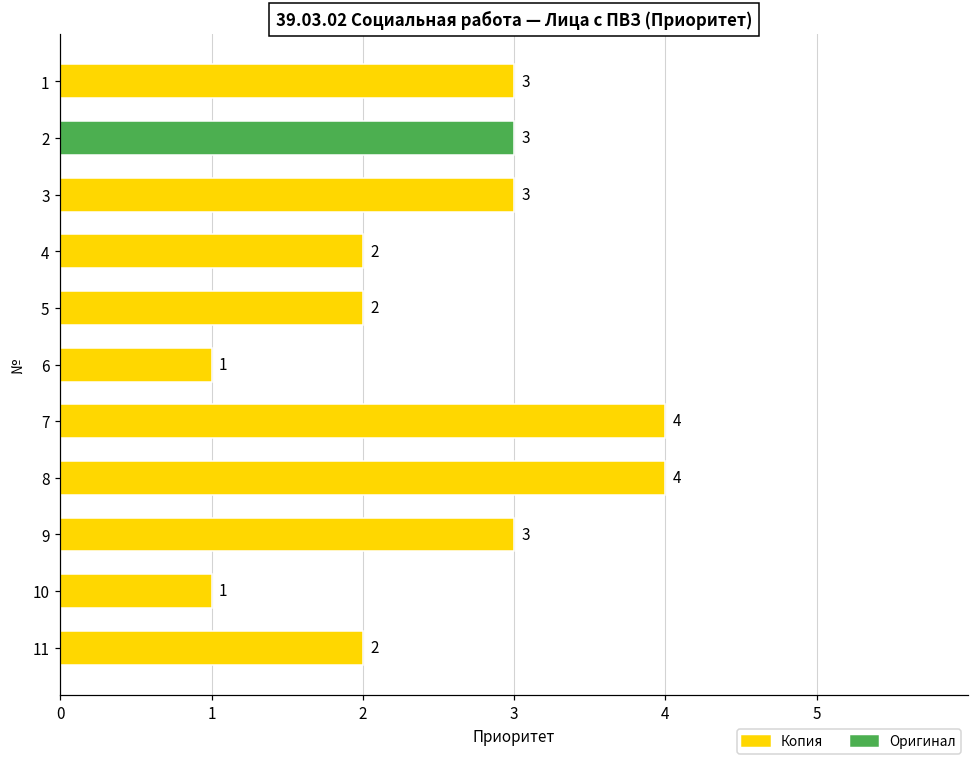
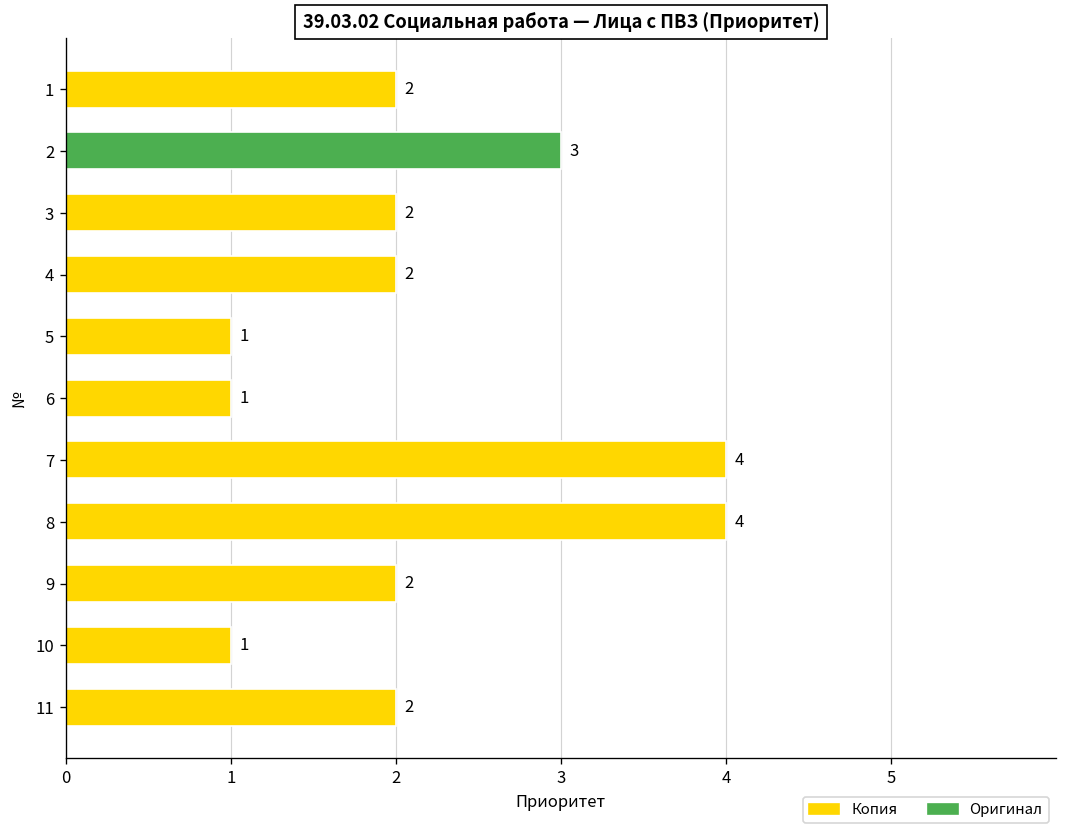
  {
-   "1": 3,
+   "1": 2,
    "2": 3,
-   "3": 3,
+   "3": 2,
    "4": 2,
-   "5": 2,
+   "5": 1,
    "6": 1,
    "7": 4,
    "8": 4,
-   "9": 3,
+   "9": 2,
    "10": 1,
    "11": 2
  }
